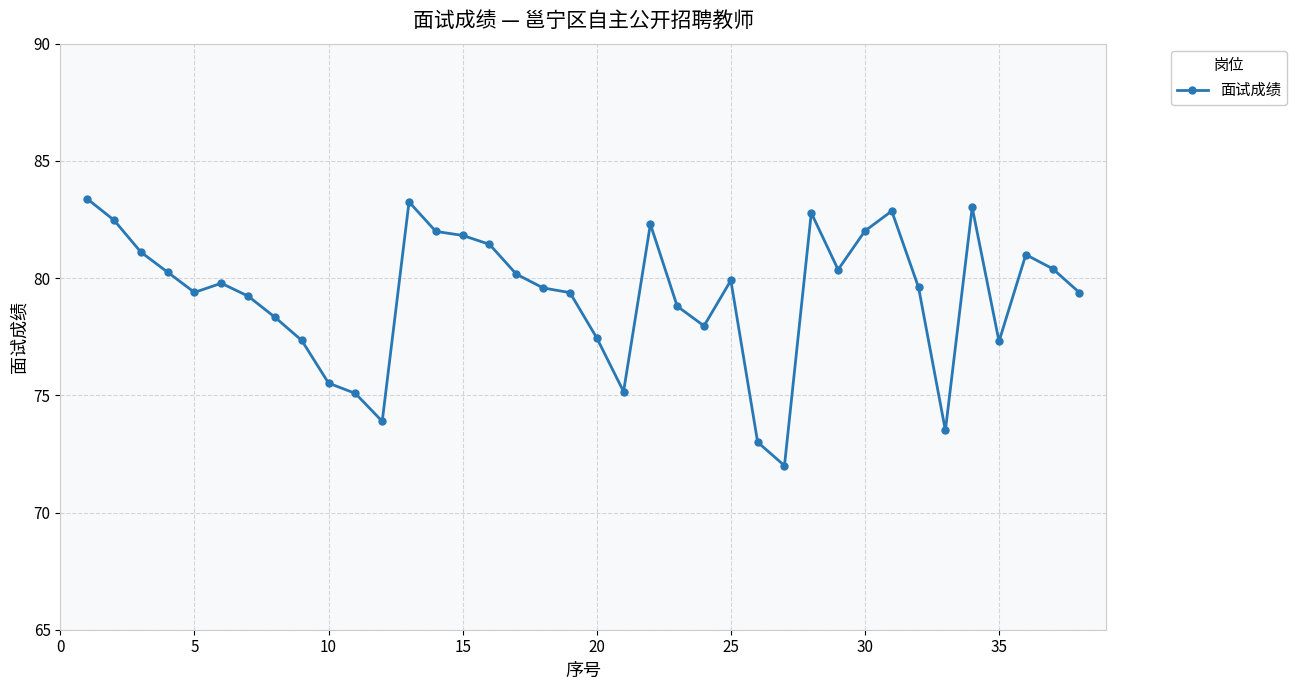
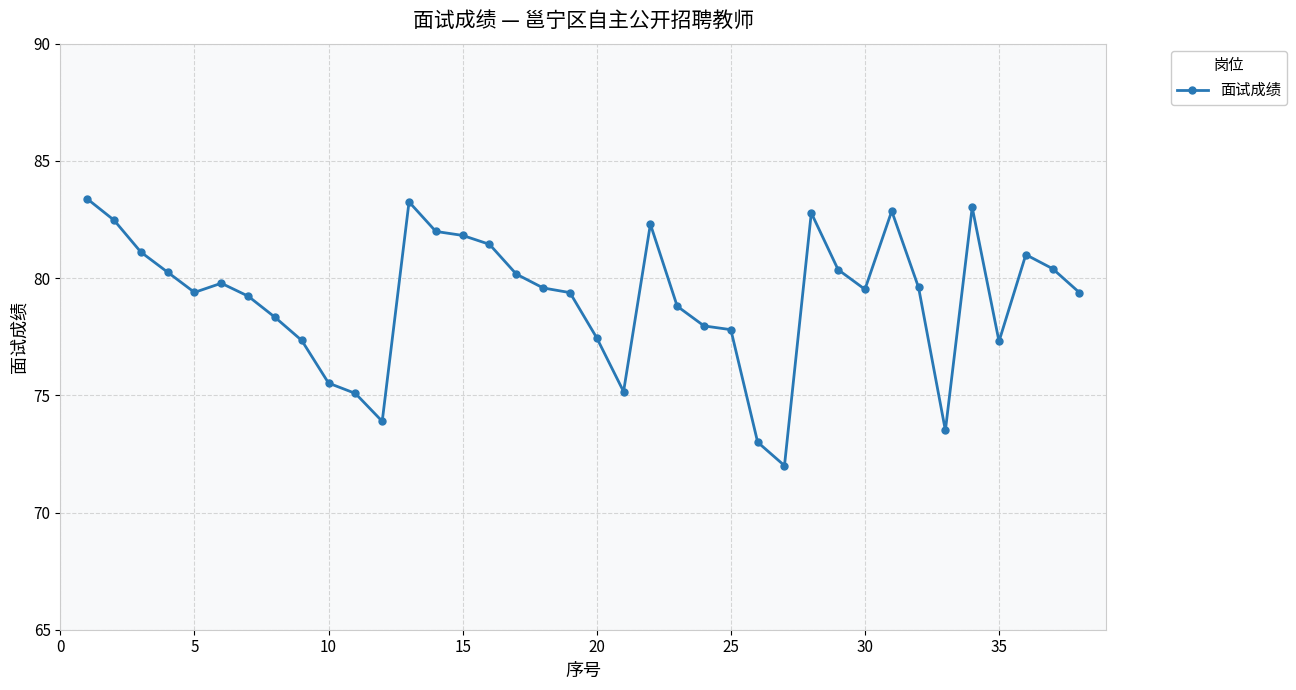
  {
    "5": 79.4,
    "10": 75.5,
    "15": 81.8,
    "20": 77.5,
-   "25": 79.9,
-   "30": 82.0,
+   "25": 77.8,
+   "30": 79.5,
    "35": 77.3
  }
